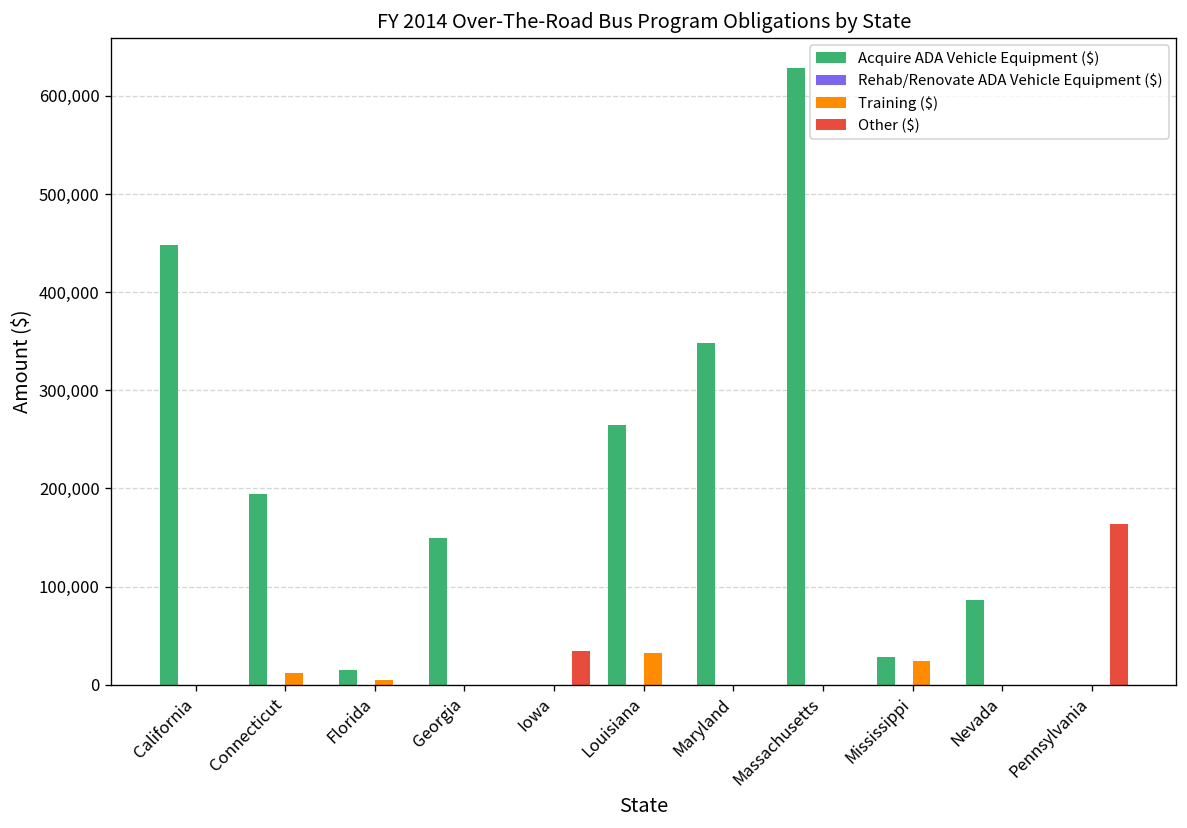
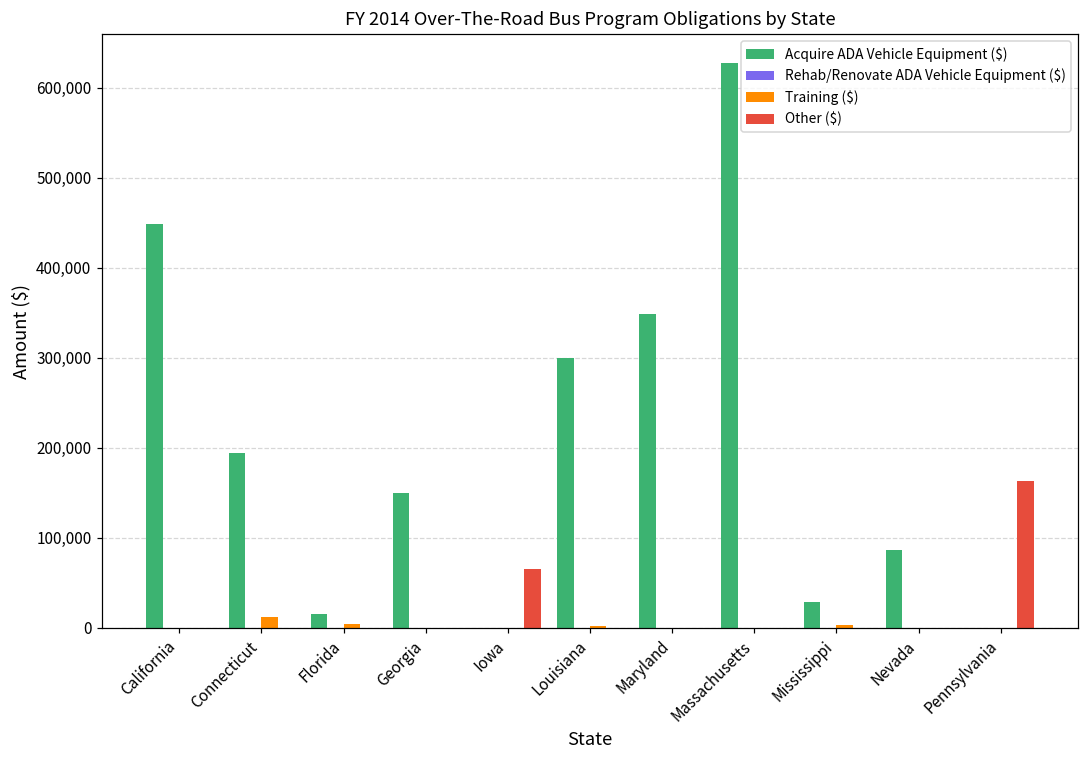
  {
    "Acquire ADA Vehicle Equipment ($)": {
      "California": "450,000",
      "Connecticut": "190,000",
      "Florida": "10,000",
      "Georgia": "150,000",
      "Iowa": "0",
-     "Louisiana": "260,000",
+     "Louisiana": "300,000",
      "Maryland": "350,000",
      "Massachusetts": "630,000",
      "Mississippi": "30,000",
      "Nevada": "90,000",
      "Pennsylvania": "0"
    },
    "Rehab/Renovate ADA Vehicle Equipment ($)": {
      "California": "0",
      "Connecticut": "0",
      "Florida": "0",
      "Georgia": "0",
      "Iowa": "0",
      "Louisiana": "0",
      "Maryland": "0",
      "Massachusetts": "0",
      "Mississippi": "0",
      "Nevada": "0",
      "Pennsylvania": "0"
    },
    "Training ($)": {
      "California": "0",
      "Connecticut": "10,000",
      "Florida": "0",
      "Georgia": "0",
      "Iowa": "0",
-     "Louisiana": "30,000",
+     "Louisiana": "0",
      "Maryland": "0",
      "Massachusetts": "0",
-     "Mississippi": "20,000",
+     "Mississippi": "0",
      "Nevada": "0",
      "Pennsylvania": "0"
    },
    "Other ($)": {
      "California": "0",
      "Connecticut": "0",
      "Florida": "0",
      "Georgia": "0",
-     "Iowa": "30,000",
+     "Iowa": "70,000",
      "Louisiana": "0",
      "Maryland": "0",
      "Massachusetts": "0",
      "Mississippi": "0",
      "Nevada": "0",
      "Pennsylvania": "160,000"
    }
  }
